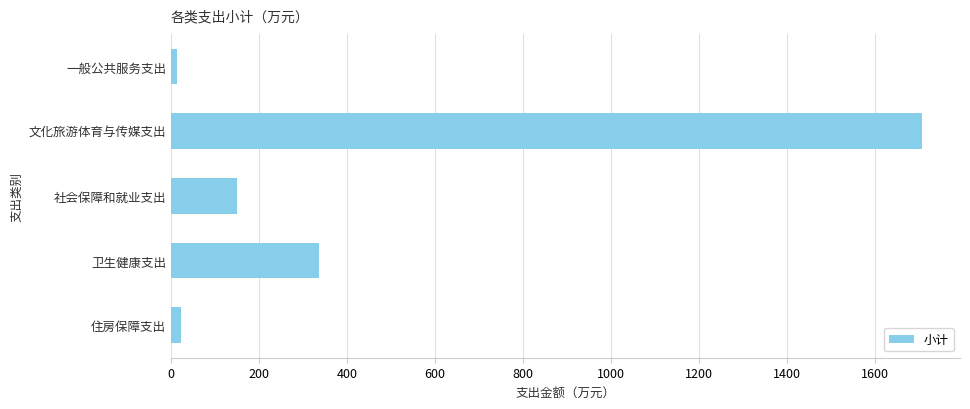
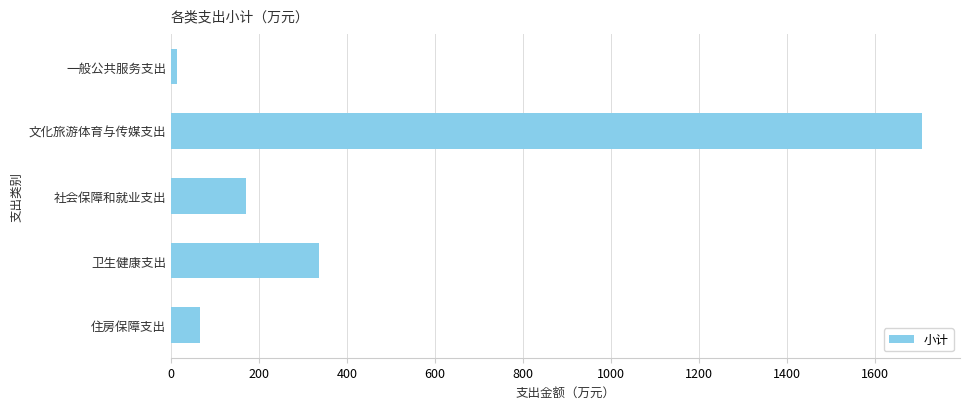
  {
    "一般公共服务支出": 10,
    "文化旅游体育与传媒支出": 1710,
-   "社会保障和就业支出": 150,
+   "社会保障和就业支出": 170,
    "卫生健康支出": 340,
-   "住房保障支出": 20
+   "住房保障支出": 60
  }
